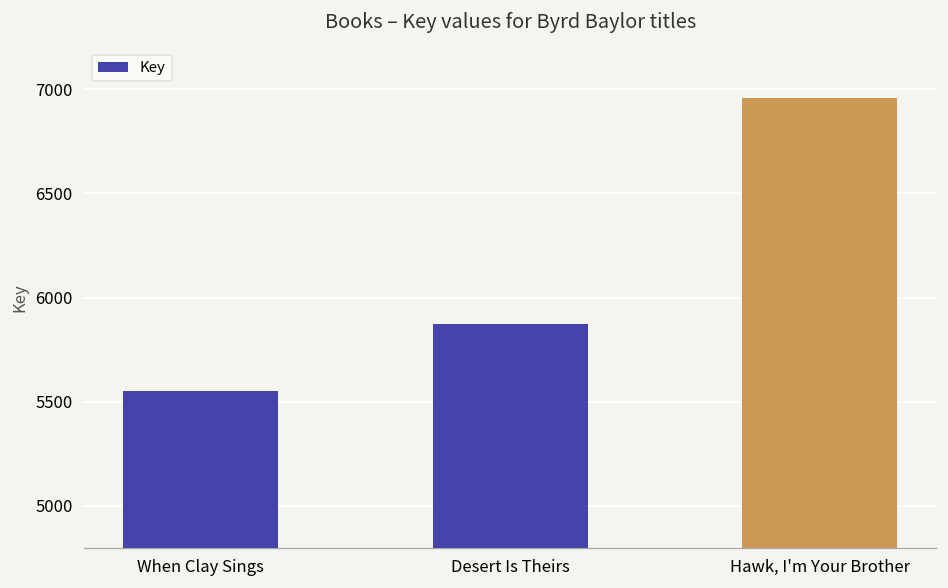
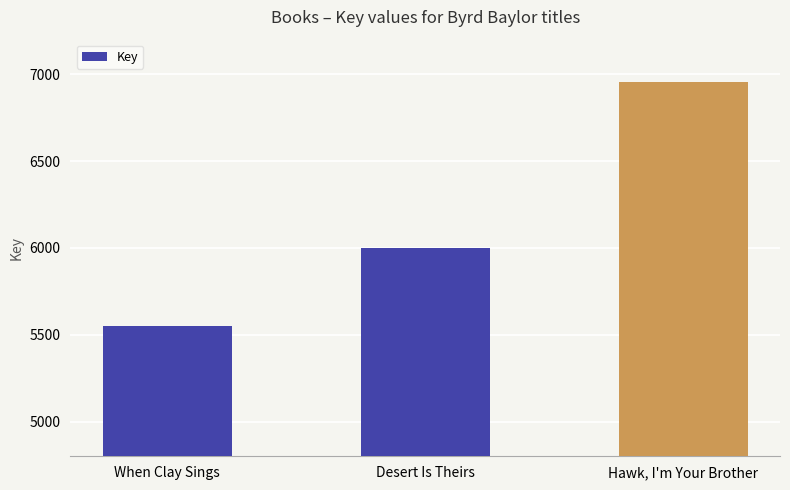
  {
    "When Clay Sings": 5550,
-   "Desert Is Theirs": 5870,
+   "Desert Is Theirs": 6000,
    "Hawk, I'm Your Brother": 6960
  }
